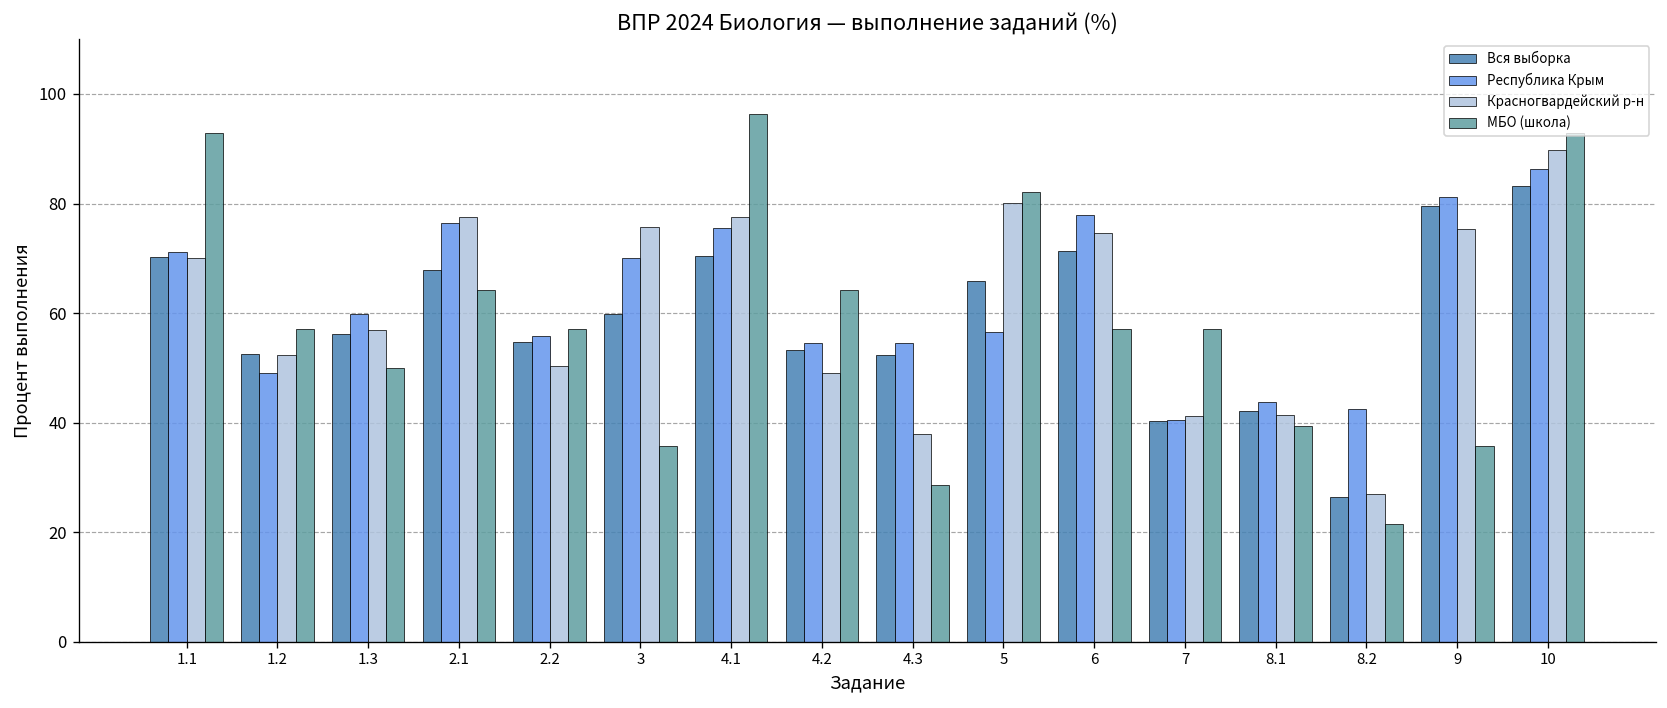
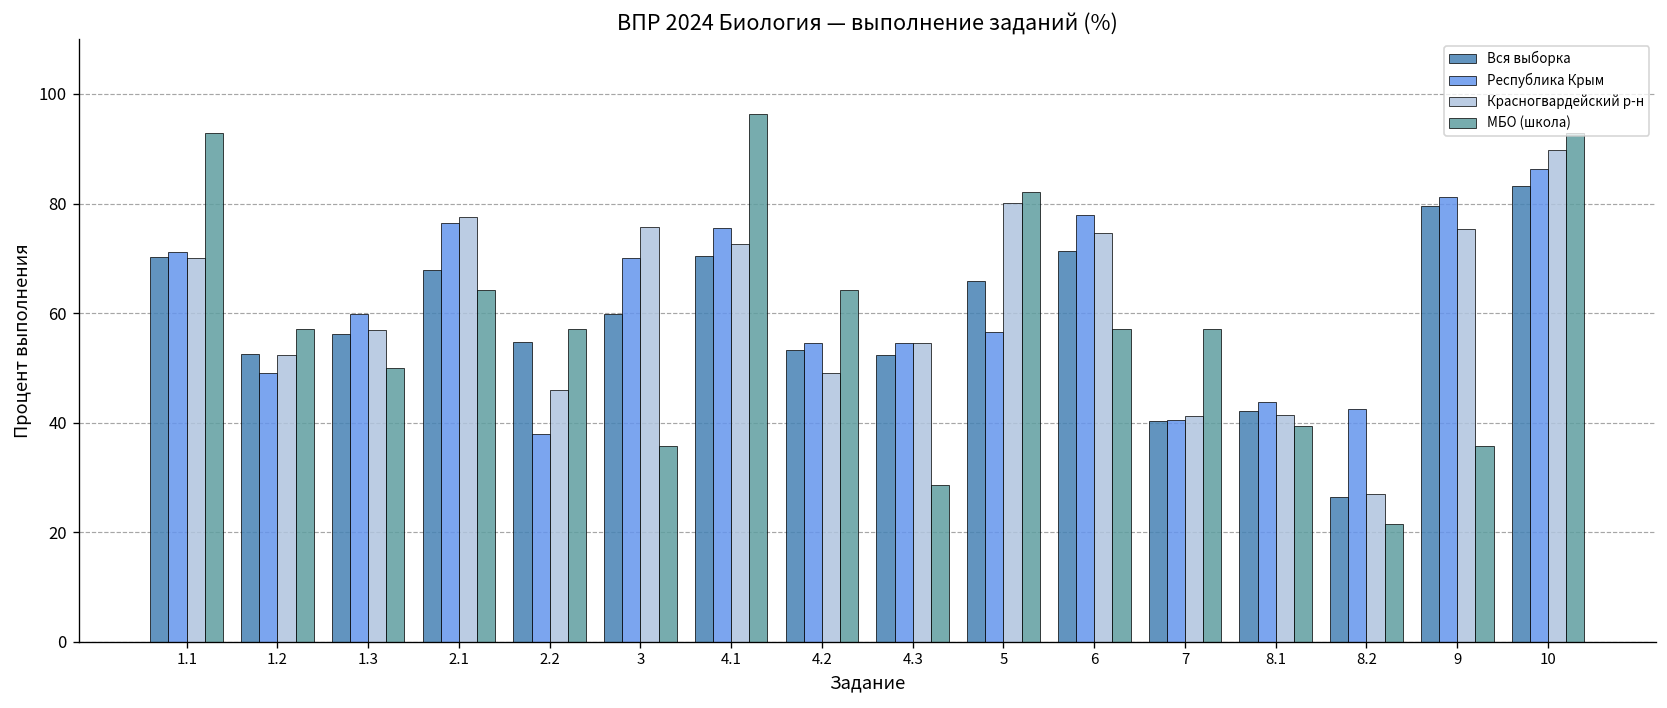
  {
    "Республика Крым": {
      "1.1": 71,
      "1.2": 49,
      "1.3": 60,
      "2.1": 76,
-     "2.2": 56,
+     "2.2": 38,
      "3": 70,
      "4.1": 75,
      "4.2": 55,
      "4.3": 55,
      "5": 56,
      "6": 78,
      "7": 41,
      "8.1": 44,
      "8.2": 42,
      "9": 81,
      "10": 86
    },
    "Красногвардейский р-н": {
      "1.1": 70,
      "1.2": 52,
      "1.3": 57,
      "2.1": 78,
-     "2.2": 50,
+     "2.2": 46,
      "3": 76,
-     "4.1": 78,
+     "4.1": 73,
      "4.2": 49,
-     "4.3": 38,
+     "4.3": 54,
      "5": 80,
      "6": 75,
      "7": 41,
      "8.1": 41,
      "8.2": 27,
      "9": 75,
      "10": 90
    }
  }
